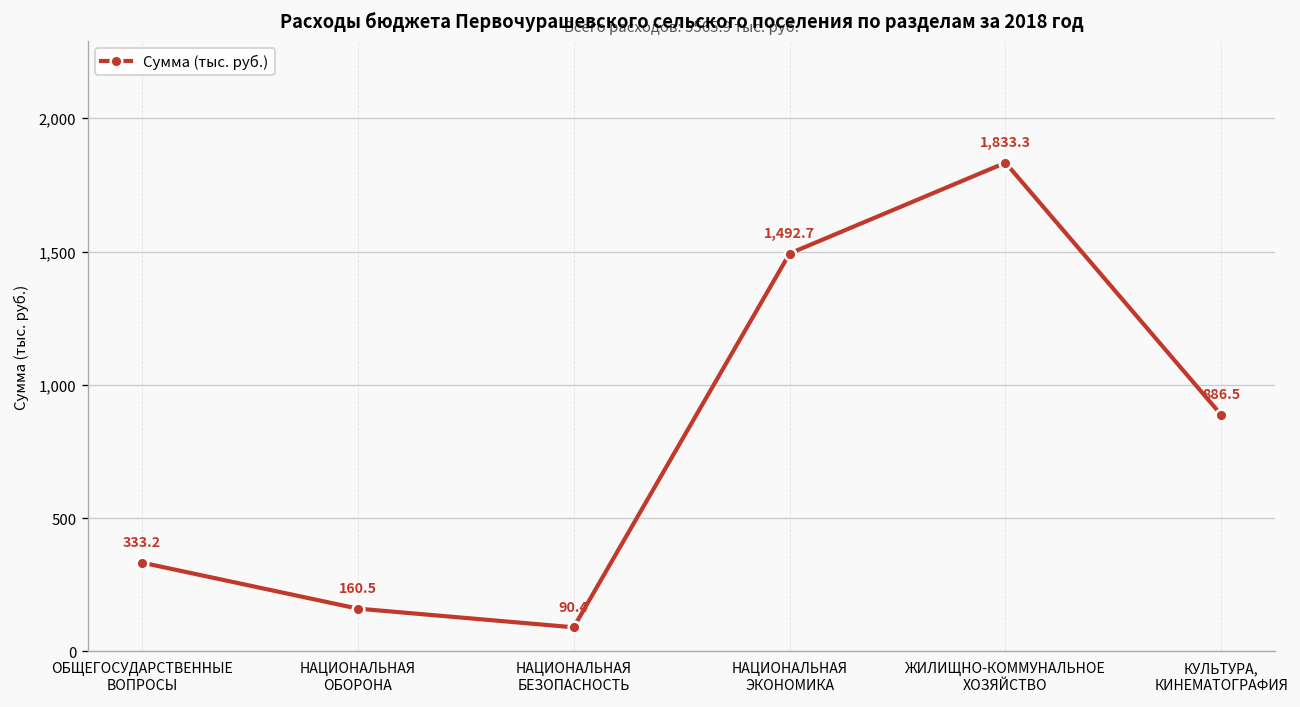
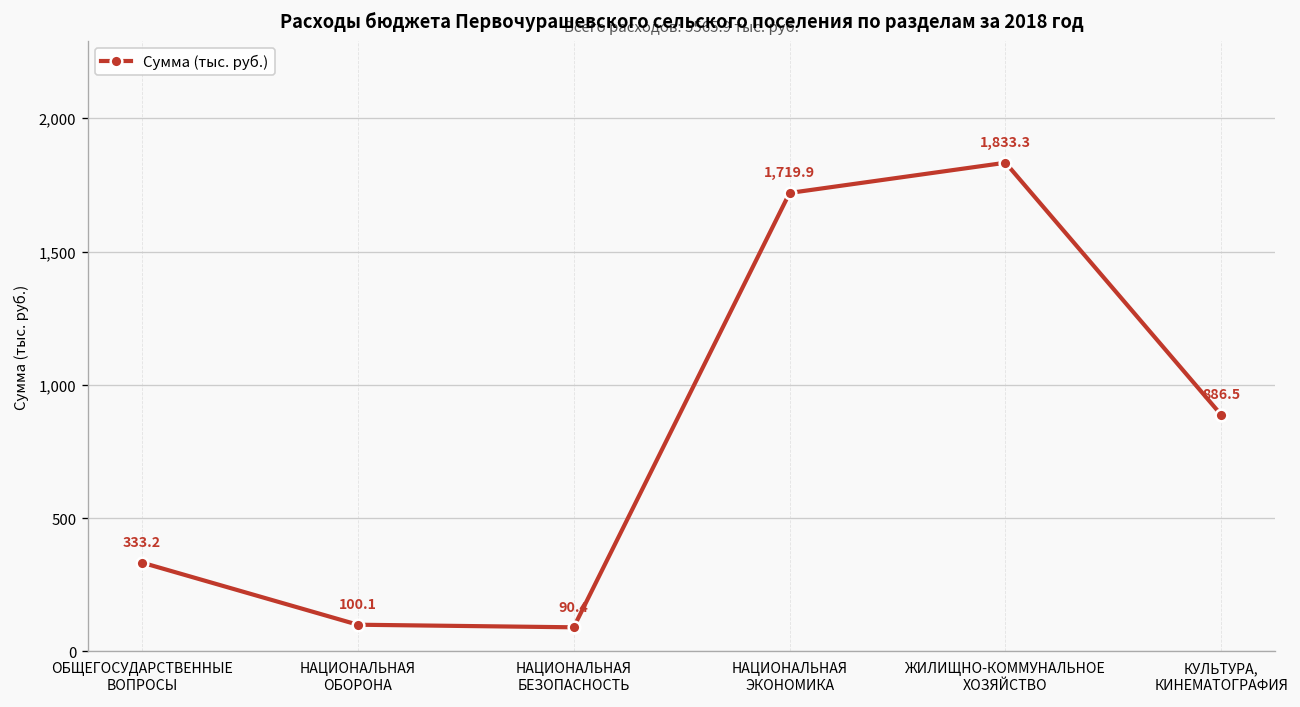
  {
    "ОБЩЕГОСУДАРСТВЕННЫЕ ВОПРОСЫ": "333.2",
-   "НАЦИОНАЛЬНАЯ ОБОРОНА": "160.5",
+   "НАЦИОНАЛЬНАЯ ОБОРОНА": "100.1",
    "НАЦИОНАЛЬНАЯ БЕЗОПАСНОСТЬ": "90.4",
-   "НАЦИОНАЛЬНАЯ ЭКОНОМИКА": "1,492.7",
+   "НАЦИОНАЛЬНАЯ ЭКОНОМИКА": "1,719.9",
    "ЖИЛИЩНО-КОММУНАЛЬНОЕ ХОЗЯЙСТВО": "1,833.3",
    "КУЛЬТУРА, КИНЕМАТОГРАФИЯ": "886.5"
  }
